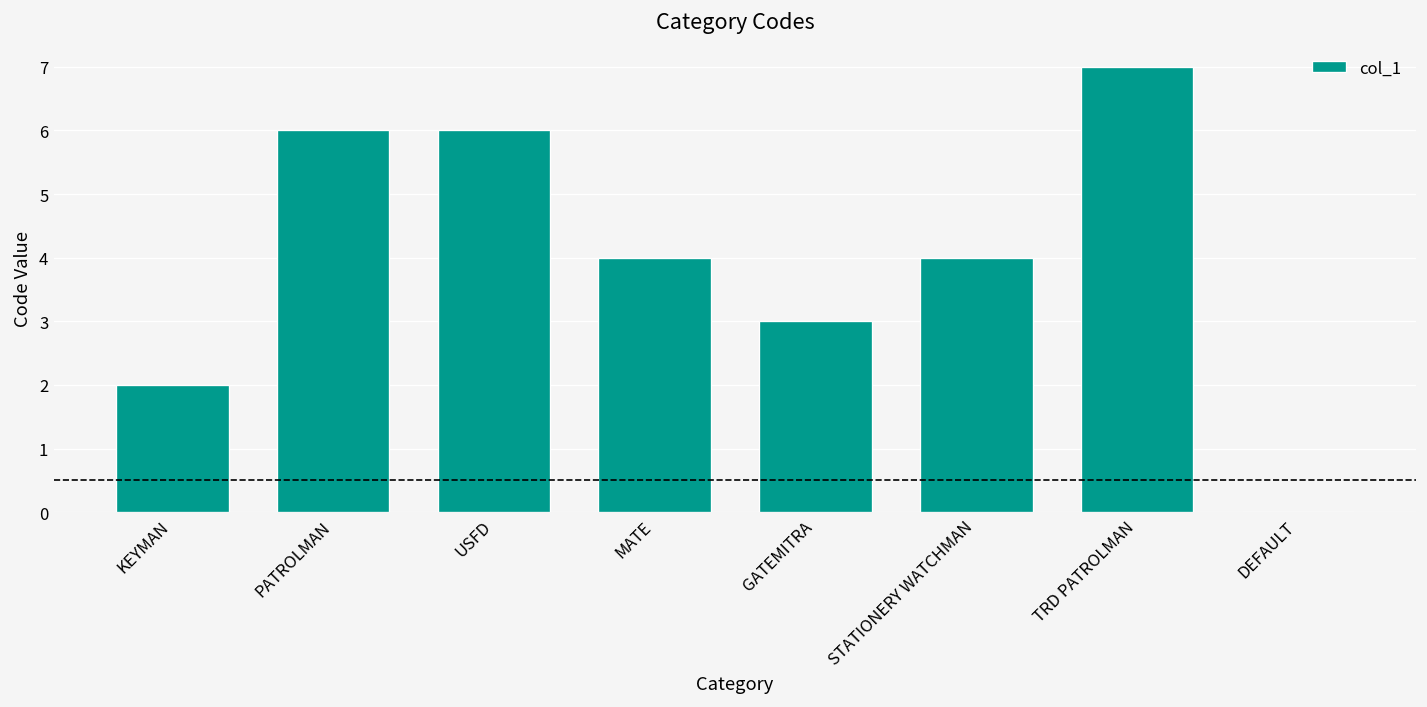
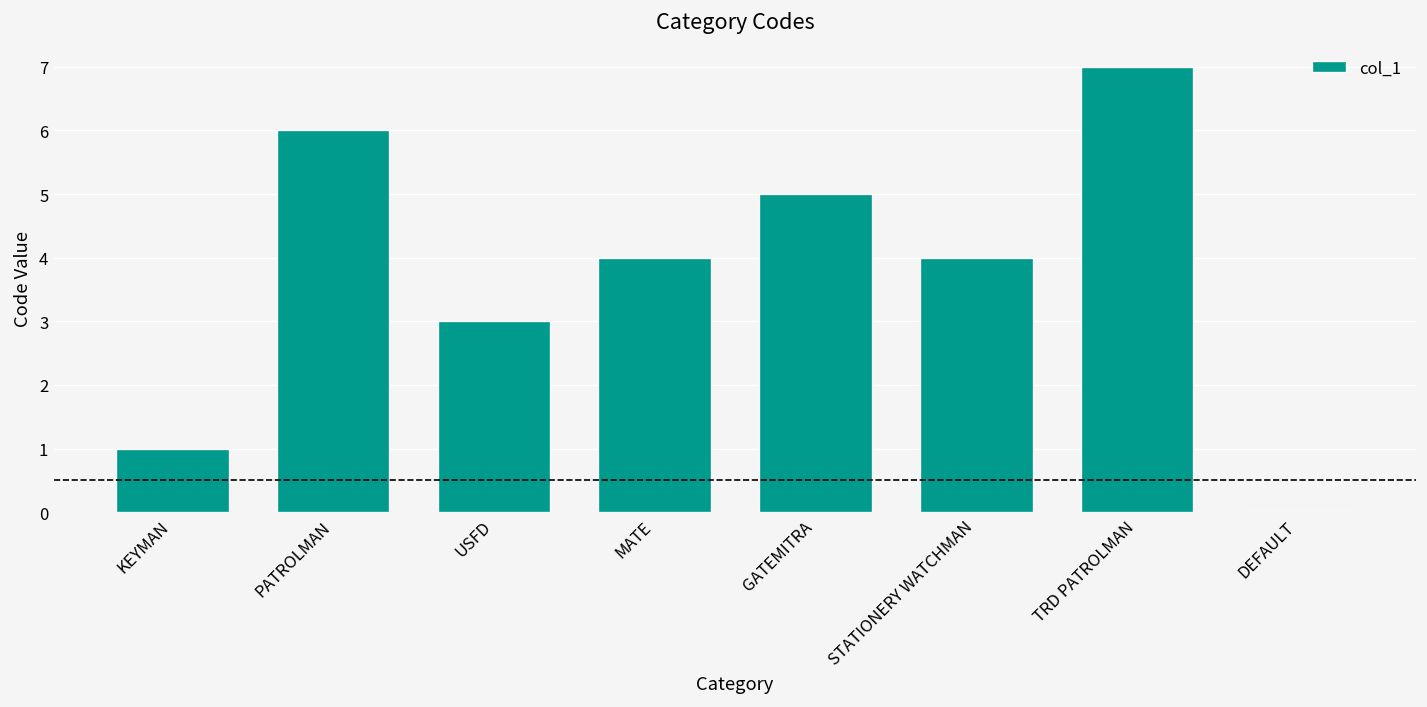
  {
-   "KEYMAN": 2,
+   "KEYMAN": 1,
    "PATROLMAN": 6,
-   "USFD": 6,
+   "USFD": 3,
    "MATE": 4,
-   "GATEMITRA": 3,
+   "GATEMITRA": 5,
    "STATIONERY WATCHMAN": 4,
    "TRD PATROLMAN": 7,
    "DEFAULT": 0
  }
